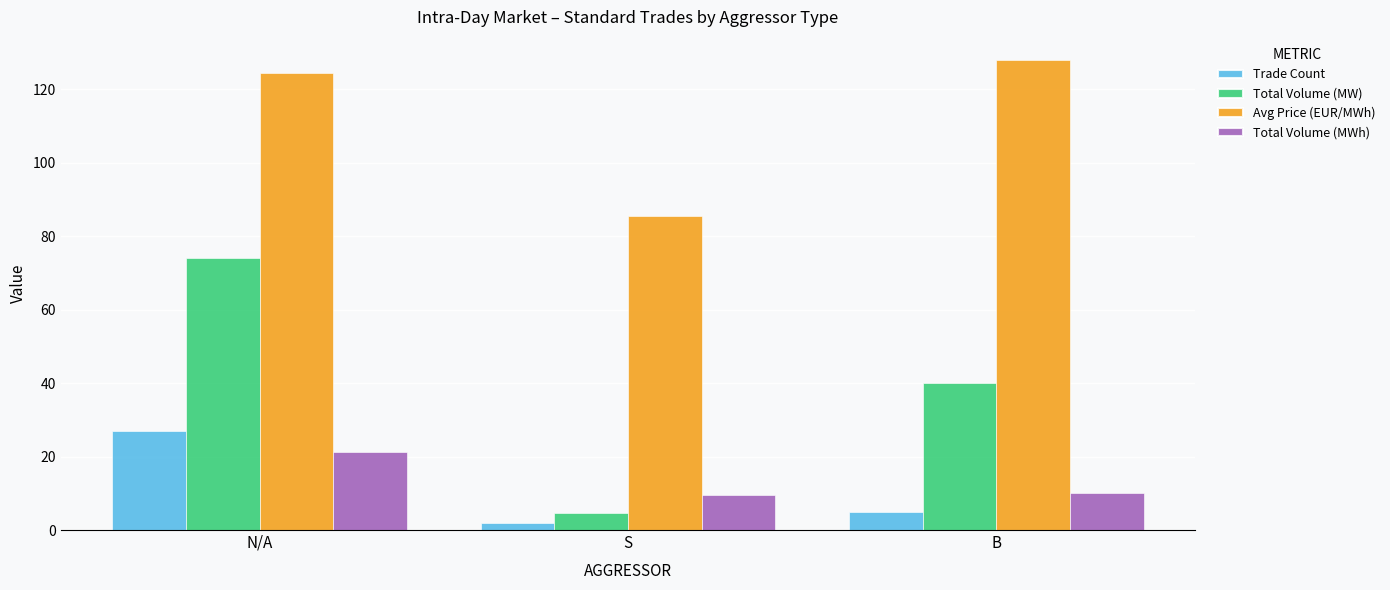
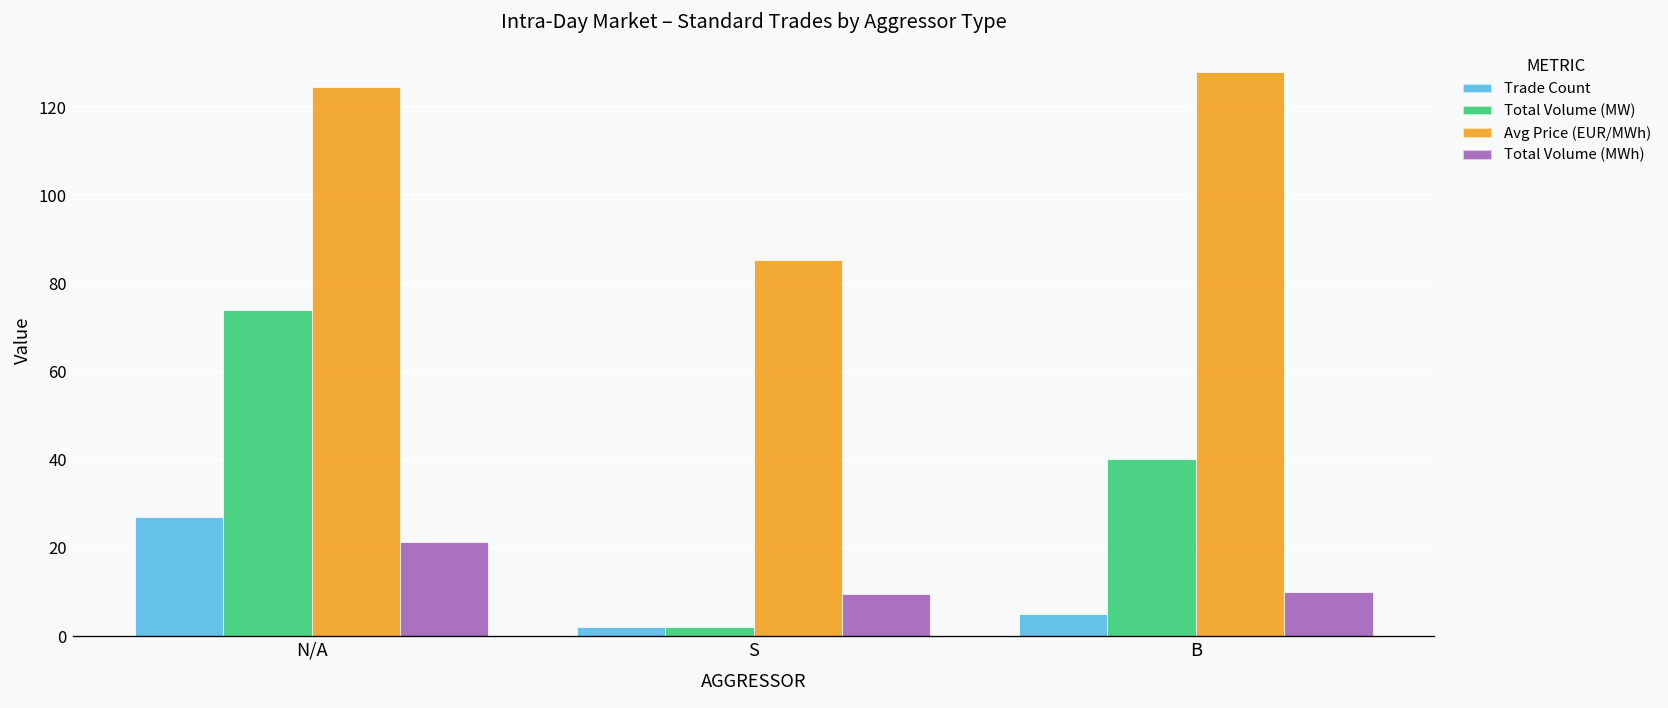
  {
    "Trade Count": {
      "N/A": 27,
      "S": 2,
      "B": 5
    },
    "Total Volume (MW)": {
      "N/A": 74,
-     "S": 5,
+     "S": 2,
      "B": 40
    },
    "Avg Price (EUR/MWh)": {
      "N/A": 125,
      "S": 85,
      "B": 128
    },
    "Total Volume (MWh)": {
      "N/A": 21,
      "S": 9,
      "B": 10
    }
  }
